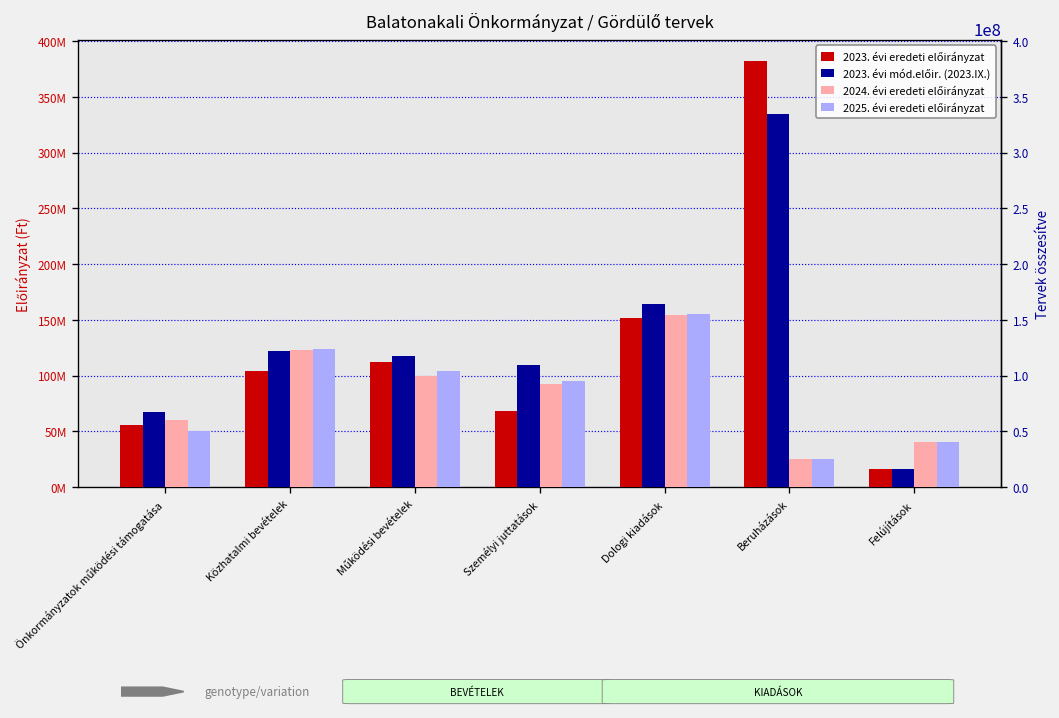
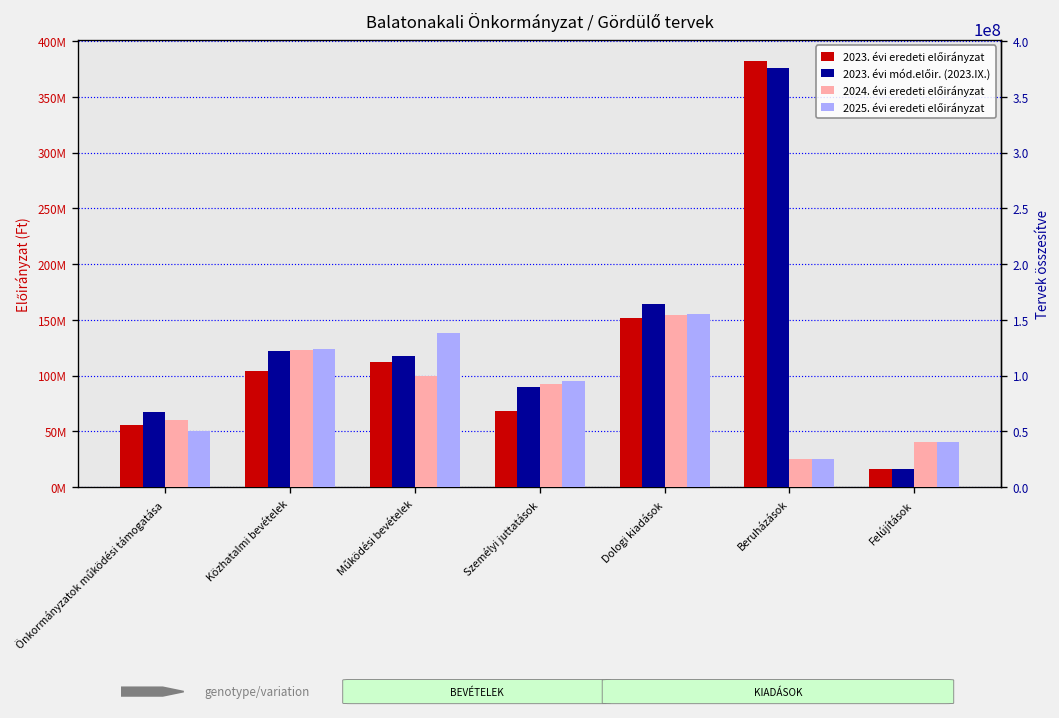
  {
    "2023. évi eredeti előirányzat": {
      "Önkormányzatok működési támogatása": 60000000,
      "Közhatalmi bevételek": 100000000,
      "Működési bevételek": 110000000,
      "Személyi juttatások": 70000000,
      "Dologi kiadások": 150000000,
      "Beruházások": 380000000,
      "Felújítások": 20000000
    },
    "2023. évi mód.előir. (2023.IX.)": {
      "Önkormányzatok működési támogatása": 70000000,
      "Közhatalmi bevételek": 120000000,
      "Működési bevételek": 120000000,
-     "Személyi juttatások": 110000000,
+     "Személyi juttatások": 90000000,
      "Dologi kiadások": 160000000,
-     "Beruházások": 330000000,
+     "Beruházások": 380000000,
      "Felújítások": 20000000
    },
    "2024. évi eredeti előirányzat": {
      "Önkormányzatok működési támogatása": 60000000,
      "Közhatalmi bevételek": 120000000,
      "Működési bevételek": 100000000,
      "Személyi juttatások": 90000000,
      "Dologi kiadások": 150000000,
      "Beruházások": 30000000,
      "Felújítások": 40000000
    },
    "2025. évi eredeti előirányzat": {
      "Önkormányzatok működési támogatása": 50000000,
      "Közhatalmi bevételek": 120000000,
-     "Működési bevételek": 100000000,
+     "Működési bevételek": 140000000,
      "Személyi juttatások": 100000000,
      "Dologi kiadások": 160000000,
      "Beruházások": 30000000,
      "Felújítások": 40000000
    }
  }
